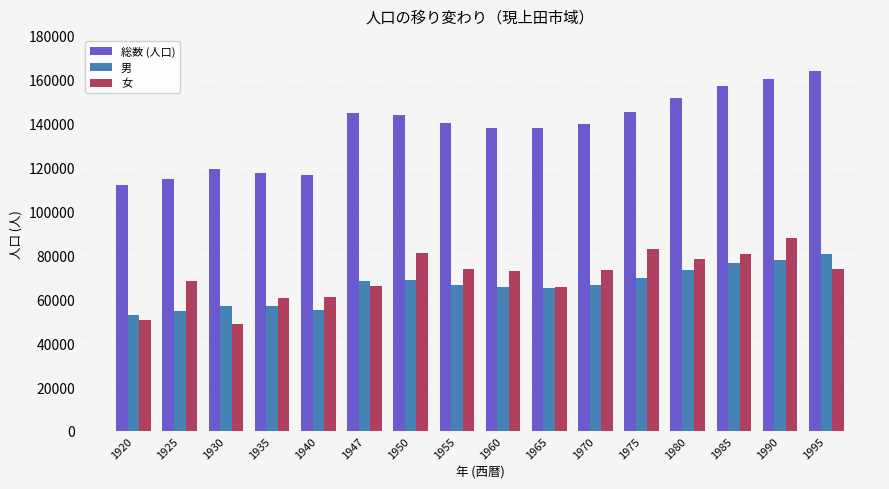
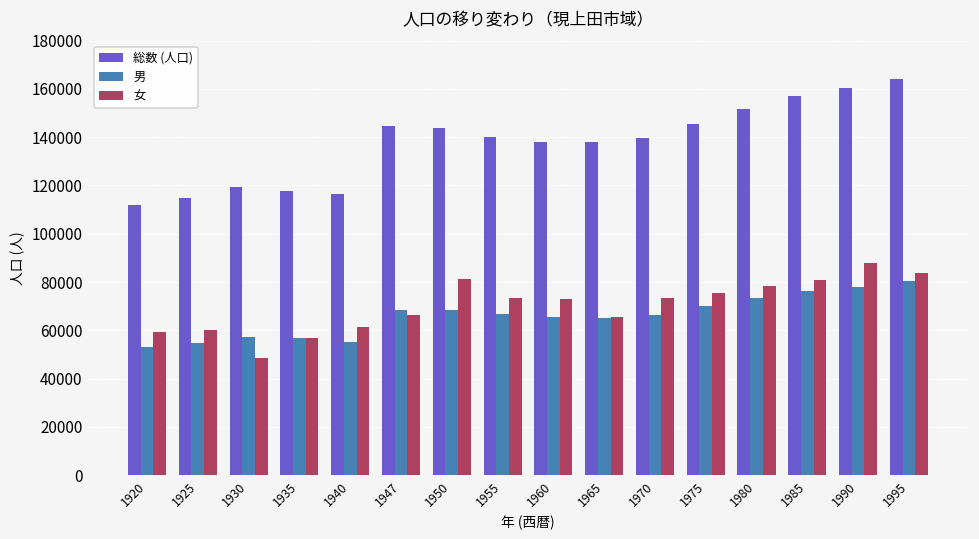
  {
    "女": {
-     "1920": 50000,
-     "1925": 68000,
+     "1920": 59000,
+     "1925": 60000,
      "1930": 49000,
-     "1935": 61000,
+     "1935": 57000,
      "1940": 61000,
      "1947": 66000,
      "1950": 81000,
      "1955": 74000,
      "1960": 73000,
      "1965": 65000,
      "1970": 73000,
-     "1975": 83000,
+     "1975": 75000,
      "1980": 78000,
      "1985": 81000,
      "1990": 88000,
-     "1995": 74000
+     "1995": 84000
    }
  }
